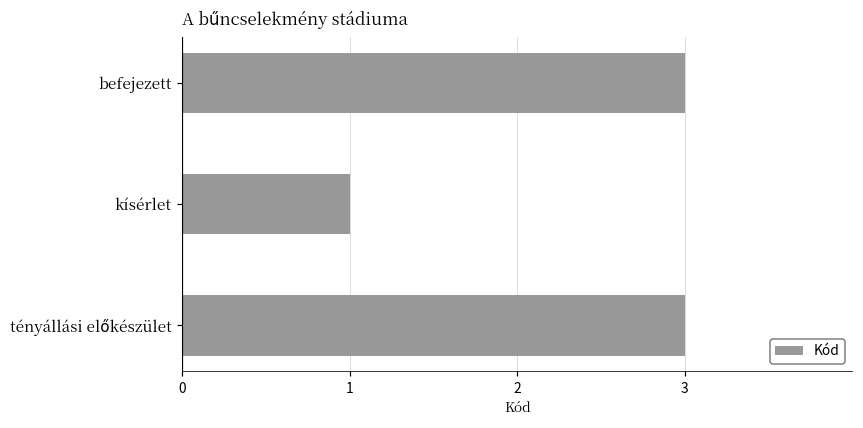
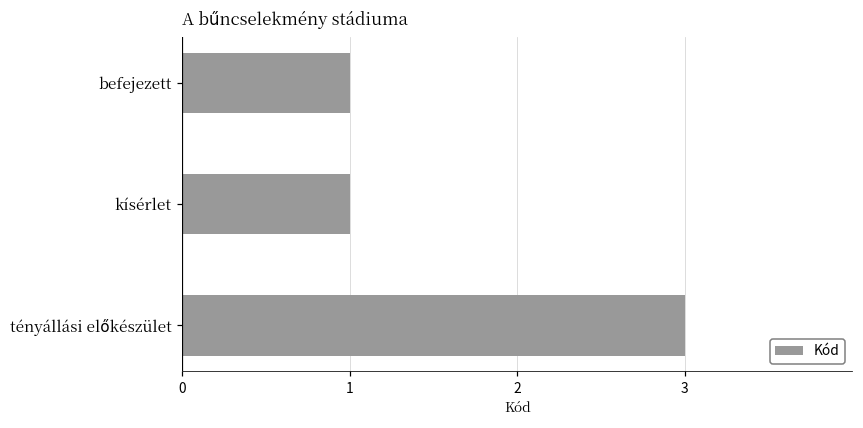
  {
-   "befejezett": 3,
+   "befejezett": 1,
    "kísérlet": 1,
    "tényállási előkészület": 3
  }
